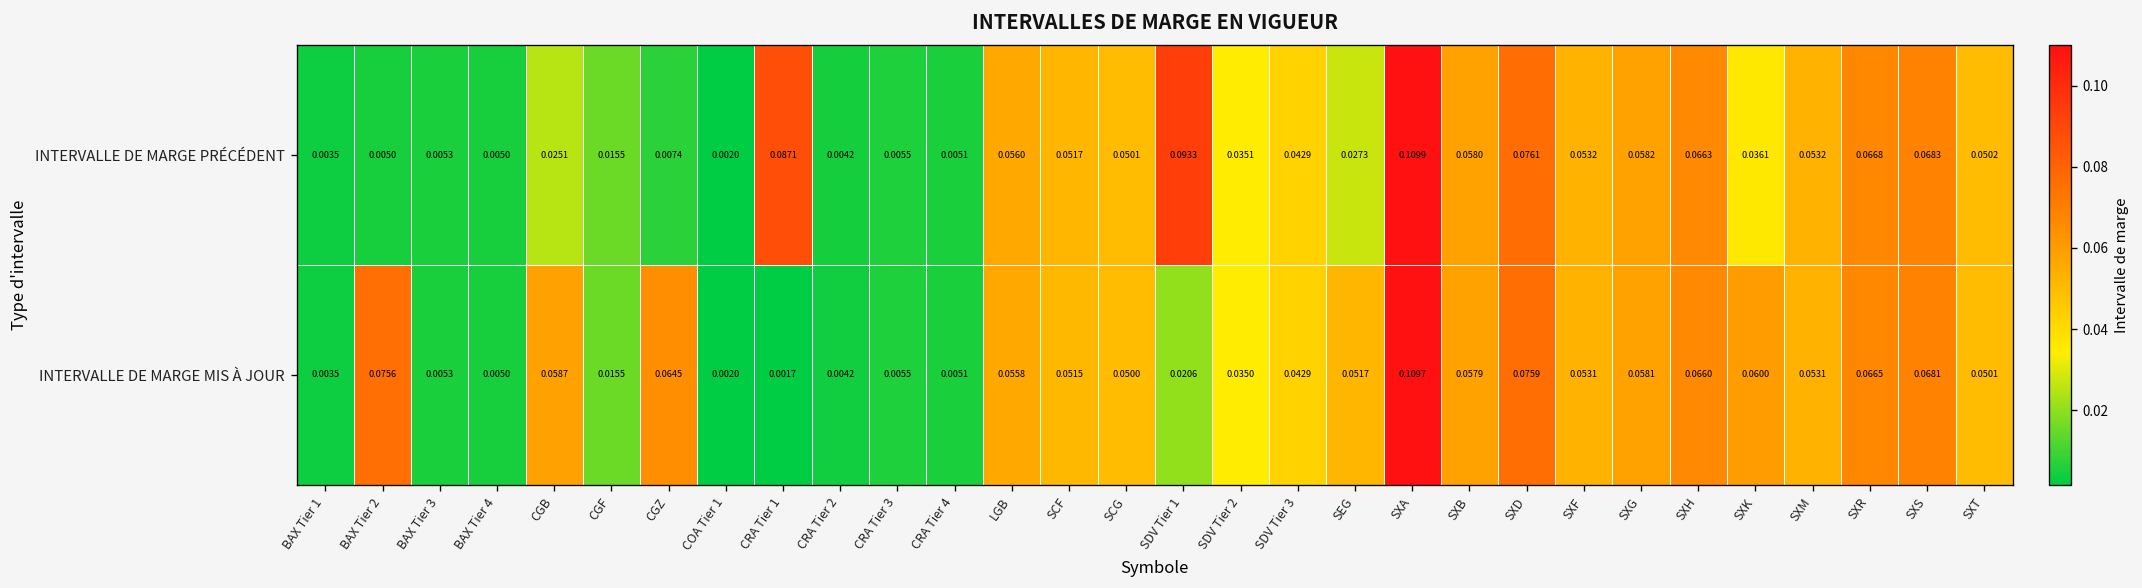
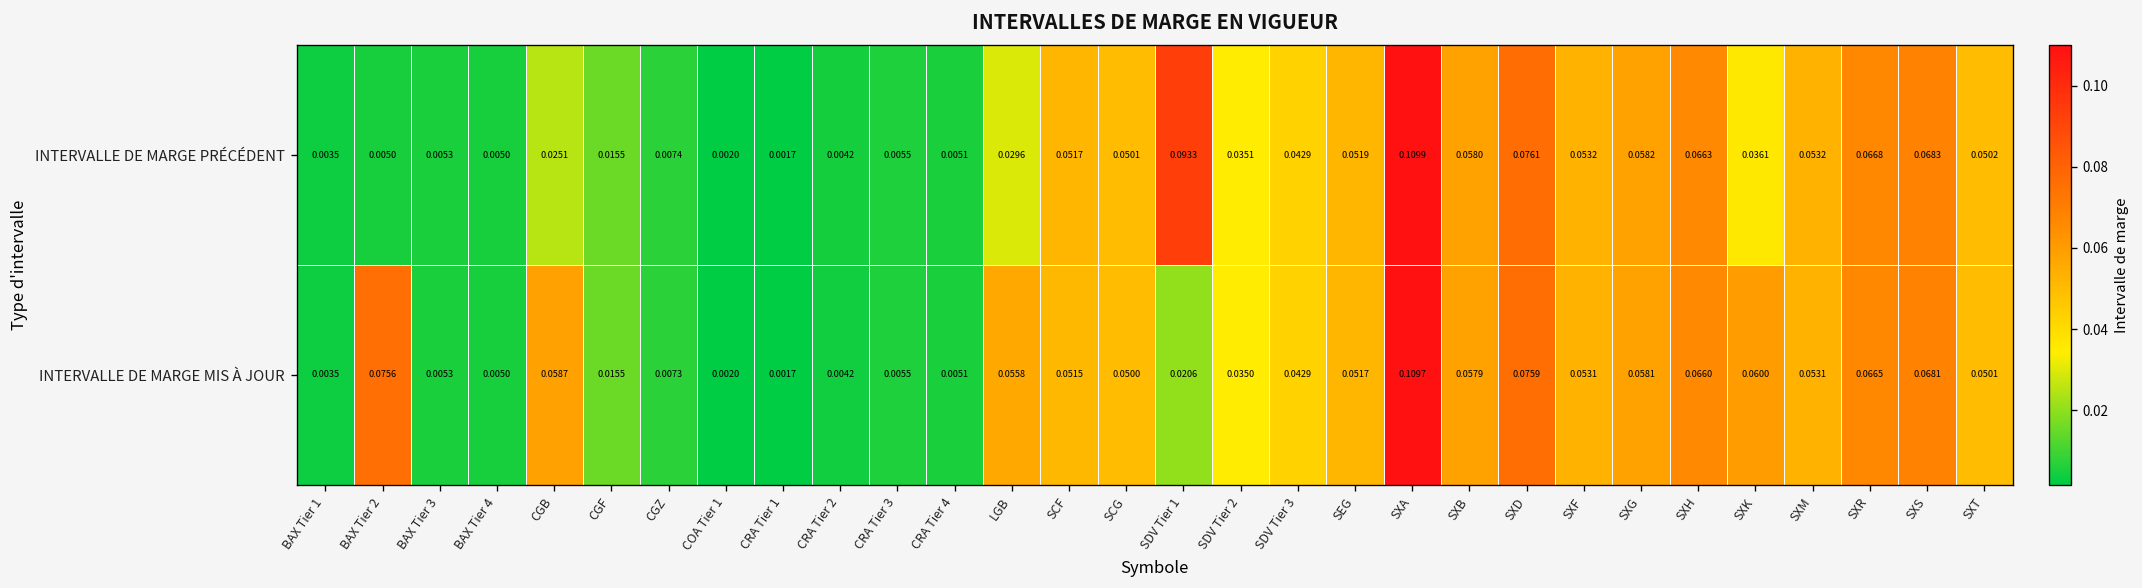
  {
    "INTERVALLE DE MARGE PRÉCÉDENT": {
      "BAX Tier 1": 0.0035,
      "BAX Tier 2": 0.0050,
      "BAX Tier 3": 0.0053,
      "BAX Tier 4": 0.0050,
      "CGB": 0.0251,
      "CGF": 0.0155,
      "CGZ": 0.0074,
      "COA Tier 1": 0.0020,
-     "CRA Tier 1": 0.0871,
+     "CRA Tier 1": 0.0017,
      "CRA Tier 2": 0.0042,
      "CRA Tier 3": 0.0055,
      "CRA Tier 4": 0.0051,
-     "LGB": 0.0560,
+     "LGB": 0.0296,
      "SCF": 0.0517,
      "SCG": 0.0501,
      "SDV Tier 1": 0.0933,
      "SDV Tier 2": 0.0351,
      "SDV Tier 3": 0.0429,
-     "SEG": 0.0273,
+     "SEG": 0.0519,
      "SXA": 0.1099,
      "SXB": 0.0580,
      "SXD": 0.0761,
      "SXF": 0.0532,
      "SXG": 0.0582,
      "SXH": 0.0663,
      "SXK": 0.0361,
      "SXM": 0.0532,
      "SXR": 0.0668,
      "SXS": 0.0683,
      "SXT": 0.0502
    },
    "INTERVALLE DE MARGE MIS À JOUR": {
      "BAX Tier 1": 0.0035,
      "BAX Tier 2": 0.0756,
      "BAX Tier 3": 0.0053,
      "BAX Tier 4": 0.0050,
      "CGB": 0.0587,
      "CGF": 0.0155,
-     "CGZ": 0.0645,
+     "CGZ": 0.0073,
      "COA Tier 1": 0.0020,
      "CRA Tier 1": 0.0017,
      "CRA Tier 2": 0.0042,
      "CRA Tier 3": 0.0055,
      "CRA Tier 4": 0.0051,
      "LGB": 0.0558,
      "SCF": 0.0515,
      "SCG": 0.0500,
      "SDV Tier 1": 0.0206,
      "SDV Tier 2": 0.0350,
      "SDV Tier 3": 0.0429,
      "SEG": 0.0517,
      "SXA": 0.1097,
      "SXB": 0.0579,
      "SXD": 0.0759,
      "SXF": 0.0531,
      "SXG": 0.0581,
      "SXH": 0.0660,
      "SXK": 0.0600,
      "SXM": 0.0531,
      "SXR": 0.0665,
      "SXS": 0.0681,
      "SXT": 0.0501
    }
  }
